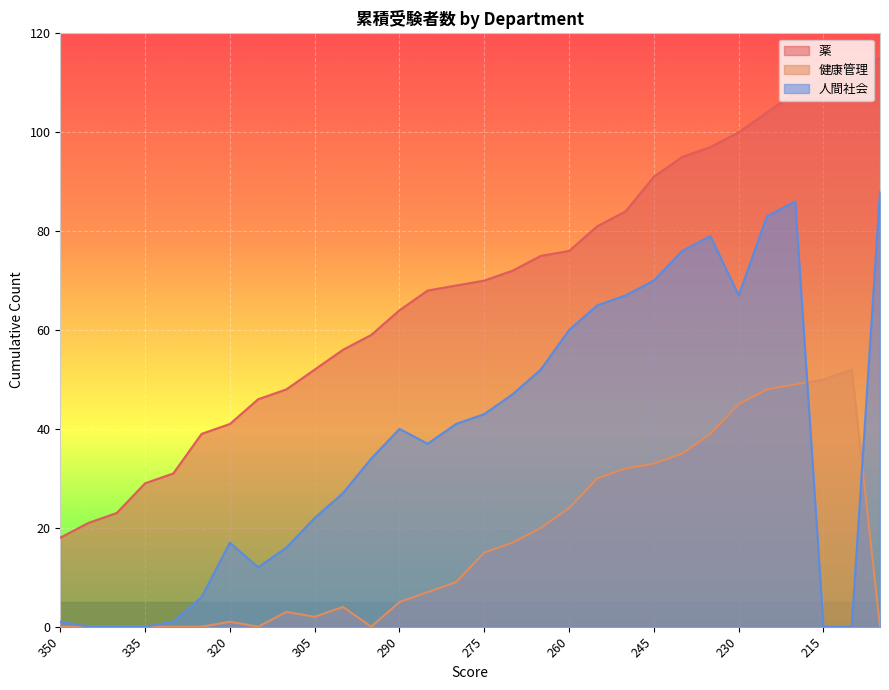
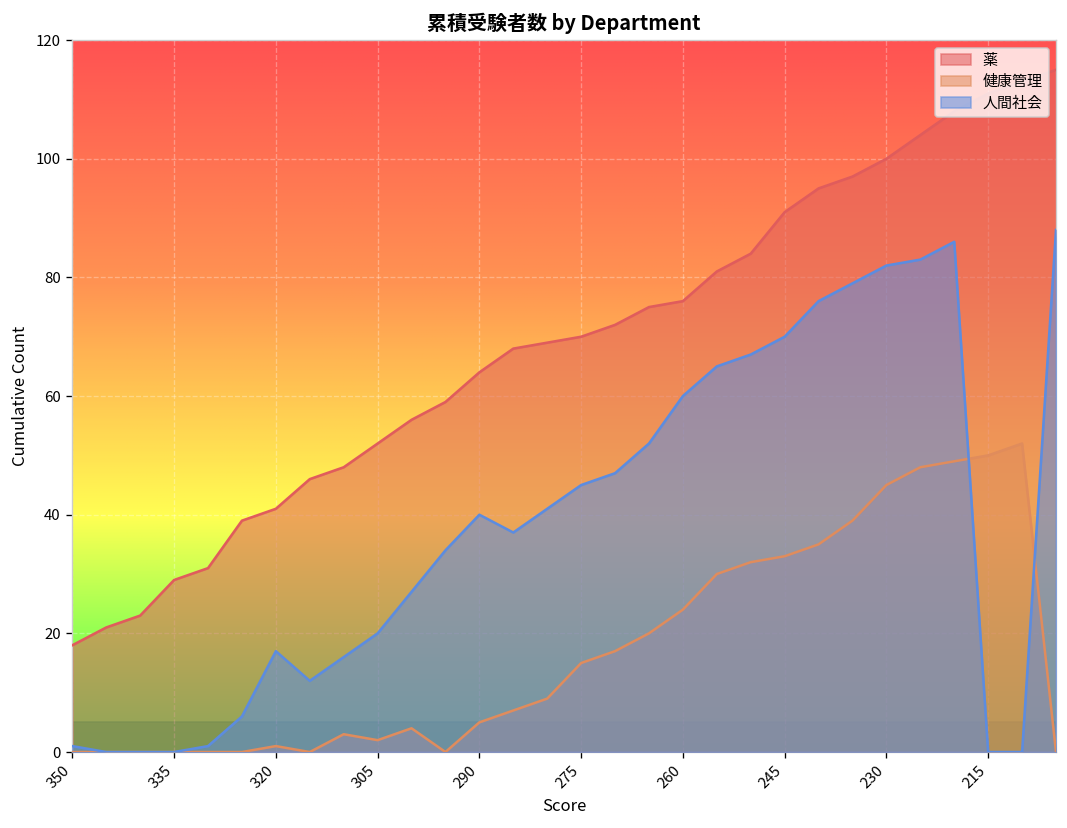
  {
    "人間社会": {
      "320": 17,
-     "305": 22,
+     "305": 20,
      "290": 40,
-     "275": 43,
+     "275": 45,
      "260": 60,
      "245": 70,
-     "230": 67
+     "230": 82
    }
  }
